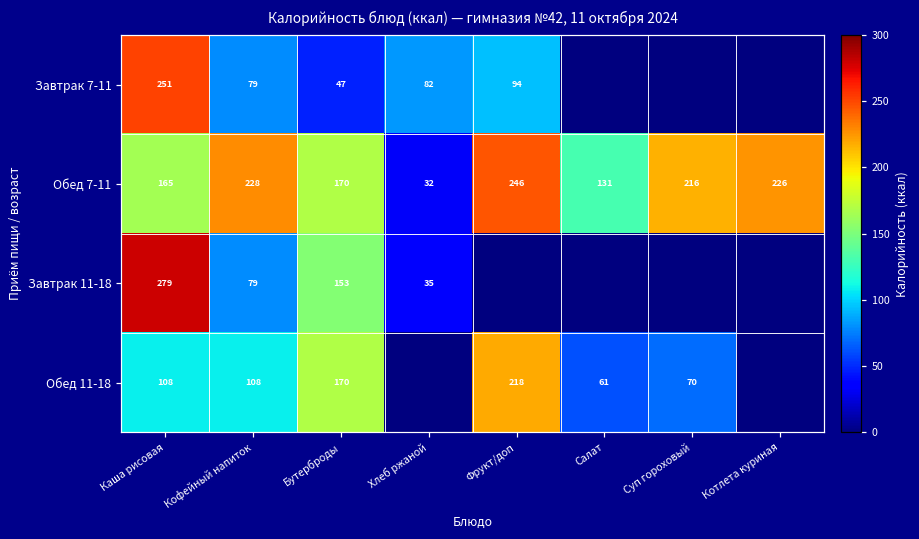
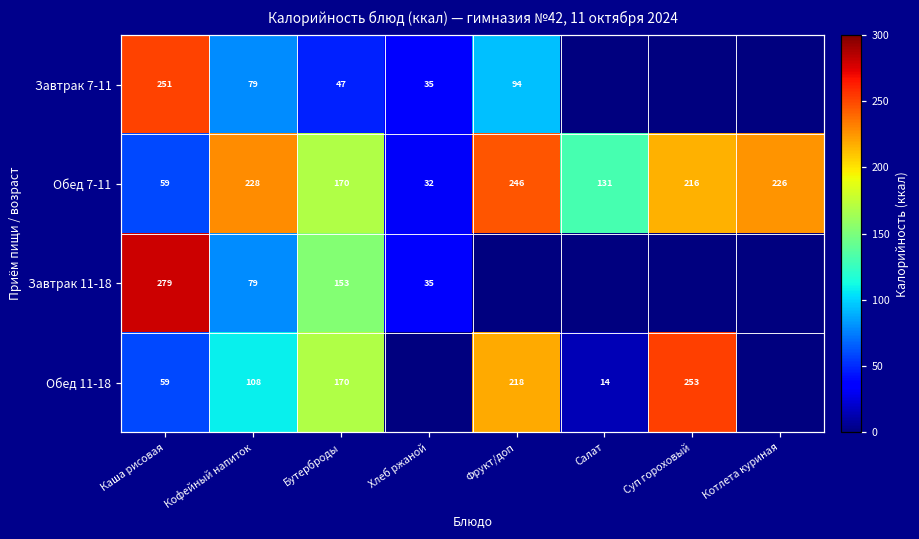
  {
    "Завтрак 7-11": {
      "Каша рисовая": 251,
      "Кофейный напиток": 79,
      "Бутерброды": 47,
-     "Хлеб ржаной": 82,
+     "Хлеб ржаной": 35,
      "Фрукт/доп": 94
    },
    "Обед 7-11": {
-     "Каша рисовая": 165,
+     "Каша рисовая": 59,
      "Кофейный напиток": 228,
      "Бутерброды": 170,
      "Хлеб ржаной": 32,
      "Фрукт/доп": 246,
      "Салат": 131,
      "Суп гороховый": 216,
      "Котлета куриная": 226
    },
    "Завтрак 11-18": {
      "Каша рисовая": 279,
      "Кофейный напиток": 79,
      "Бутерброды": 153,
      "Хлеб ржаной": 35
    },
    "Обед 11-18": {
-     "Каша рисовая": 108,
+     "Каша рисовая": 59,
      "Кофейный напиток": 108,
      "Бутерброды": 170,
      "Фрукт/доп": 218,
-     "Салат": 61,
-     "Суп гороховый": 70
+     "Салат": 14,
+     "Суп гороховый": 253
    }
  }
